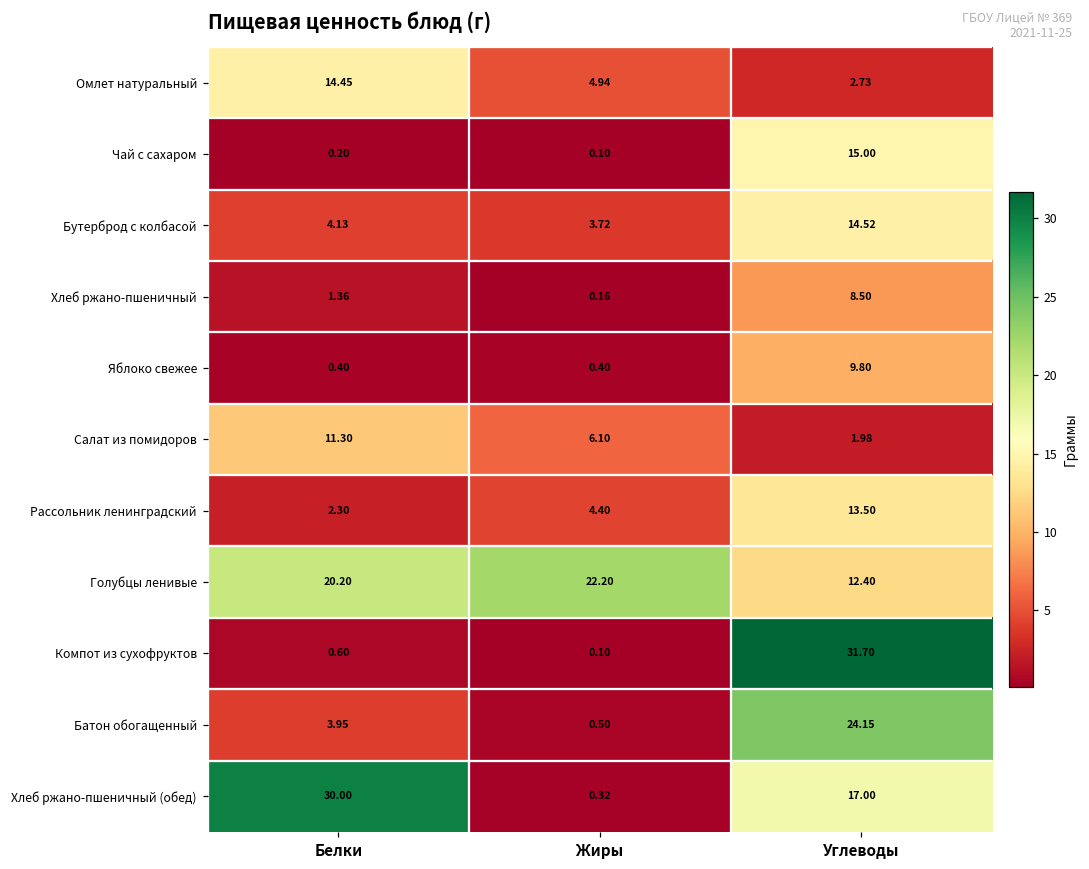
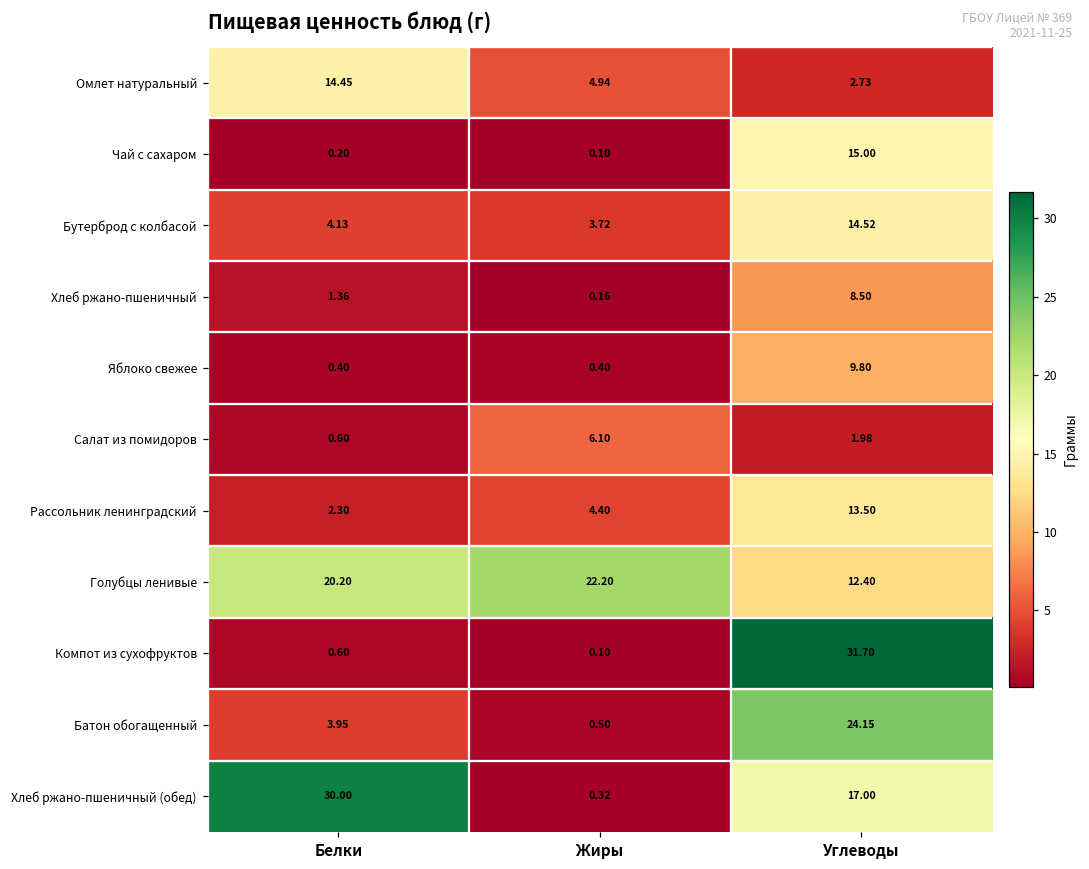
  {
    "Омлет натуральный": {
      "Белки": 14.45,
      "Жиры": 4.94,
      "Углеводы": 2.73
    },
    "Чай с сахаром": {
      "Белки": 0.20,
      "Жиры": 0.10,
      "Углеводы": 15.00
    },
    "Бутерброд с колбасой": {
      "Белки": 4.13,
      "Жиры": 3.72,
      "Углеводы": 14.52
    },
    "Хлеб ржано-пшеничный": {
      "Белки": 1.36,
      "Жиры": 0.16,
      "Углеводы": 8.50
    },
    "Яблоко свежее": {
      "Белки": 0.40,
      "Жиры": 0.40,
      "Углеводы": 9.80
    },
    "Салат из помидоров": {
-     "Белки": 11.30,
+     "Белки": 0.60,
      "Жиры": 6.10,
      "Углеводы": 1.98
    },
    "Рассольник ленинградский": {
      "Белки": 2.30,
      "Жиры": 4.40,
      "Углеводы": 13.50
    },
    "Голубцы ленивые": {
      "Белки": 20.20,
      "Жиры": 22.20,
      "Углеводы": 12.40
    },
    "Компот из сухофруктов": {
      "Белки": 0.60,
      "Жиры": 0.10,
      "Углеводы": 31.70
    },
    "Батон обогащенный": {
      "Белки": 3.95,
      "Жиры": 0.50,
      "Углеводы": 24.15
    },
    "Хлеб ржано-пшеничный (обед)": {
      "Белки": 30.00,
      "Жиры": 0.32,
      "Углеводы": 17.00
    }
  }
